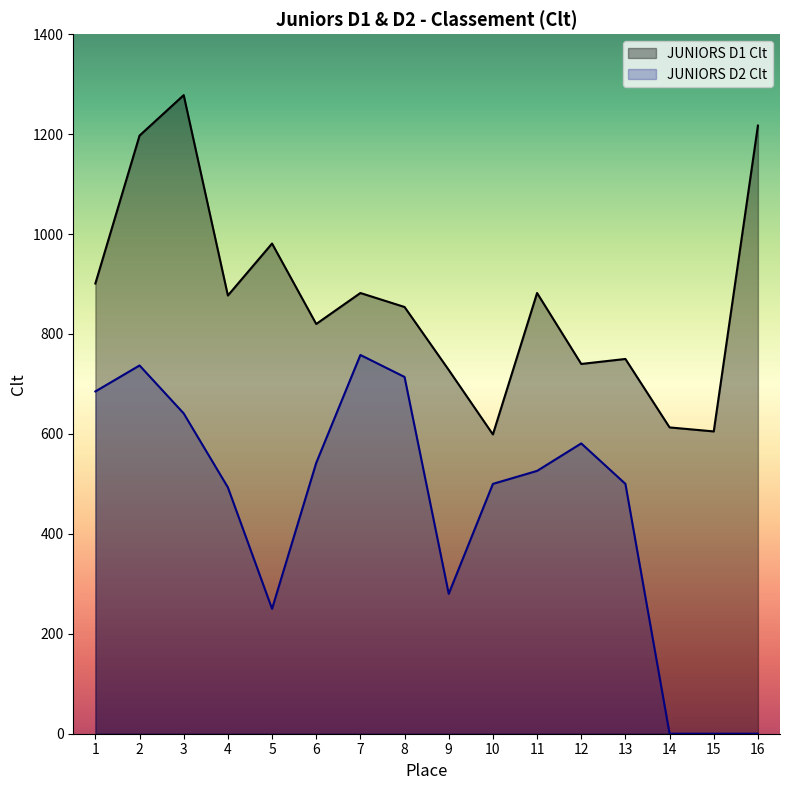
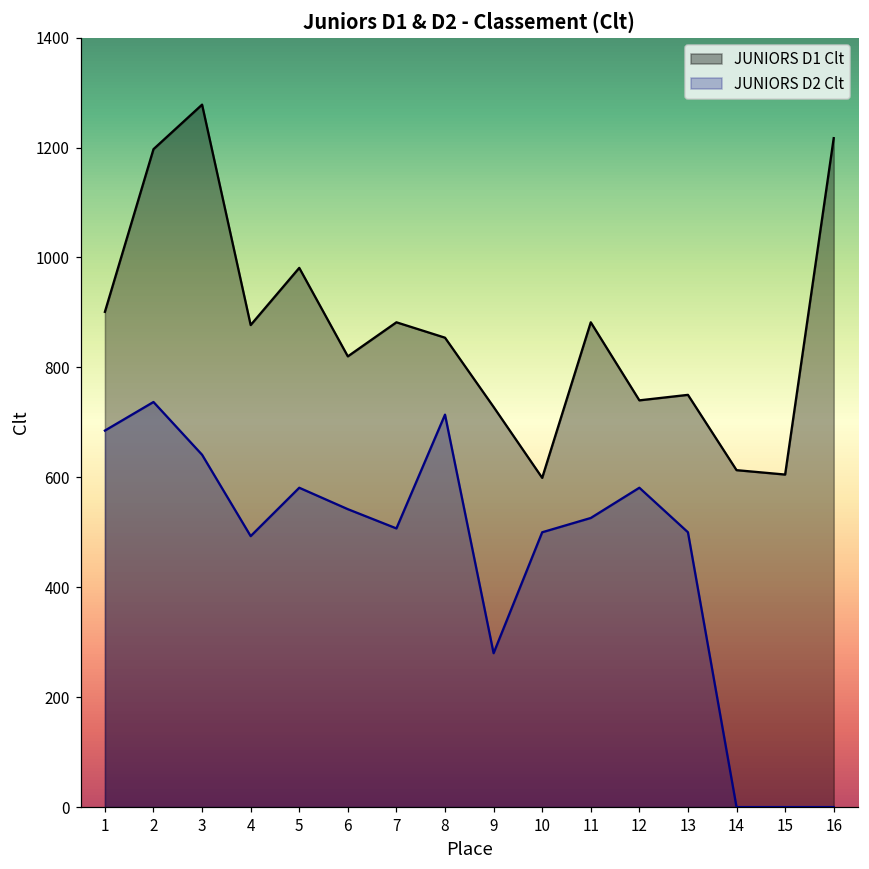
  {
    "JUNIORS D1 Clt": {
      "1": 900,
      "2": 1200,
      "3": 1280,
      "4": 880,
      "5": 980,
      "6": 820,
      "7": 880,
      "8": 850,
      "9": 730,
      "10": 600,
      "11": 880,
      "12": 740,
      "13": 750,
      "14": 610,
      "15": 610,
      "16": 1220
    },
    "JUNIORS D2 Clt": {
      "1": 690,
      "2": 740,
      "3": 640,
      "4": 490,
-     "5": 250,
+     "5": 580,
      "6": 540,
-     "7": 760,
+     "7": 510,
      "8": 710,
      "9": 280,
      "10": 500,
      "11": 530,
      "12": 580,
      "13": 500,
      "14": 0,
      "15": 0,
      "16": 0
    }
  }
